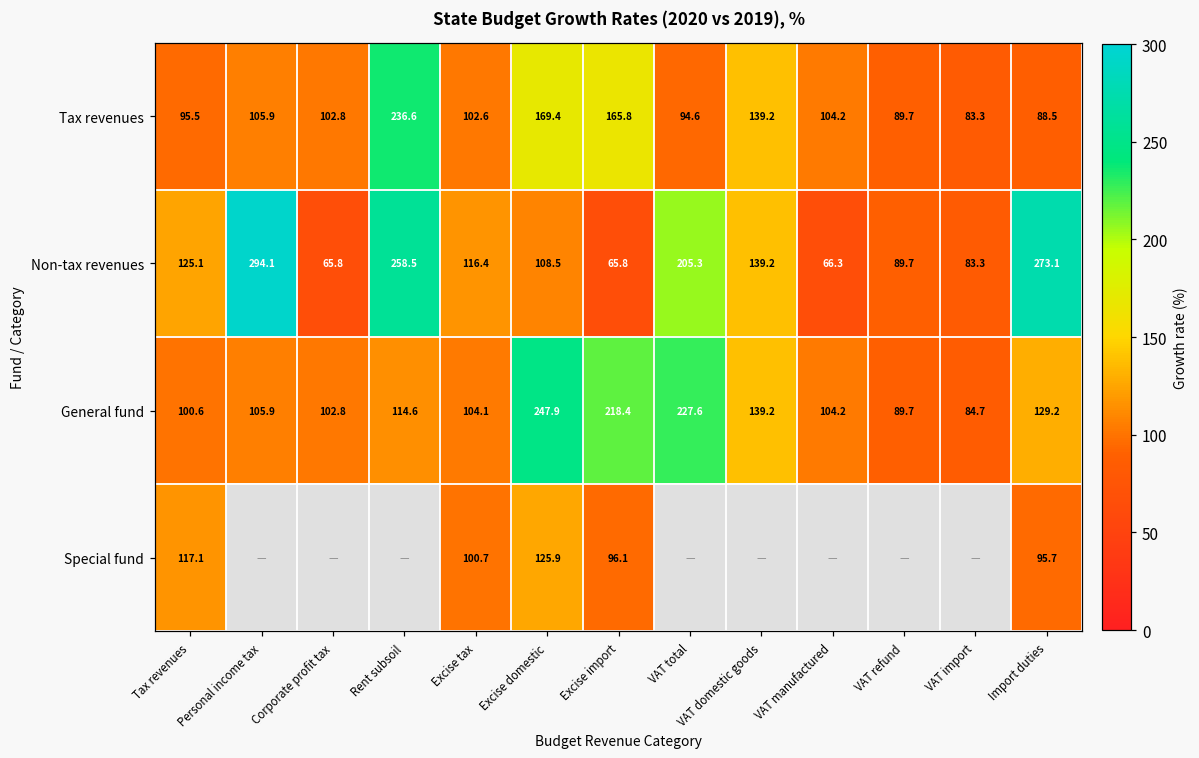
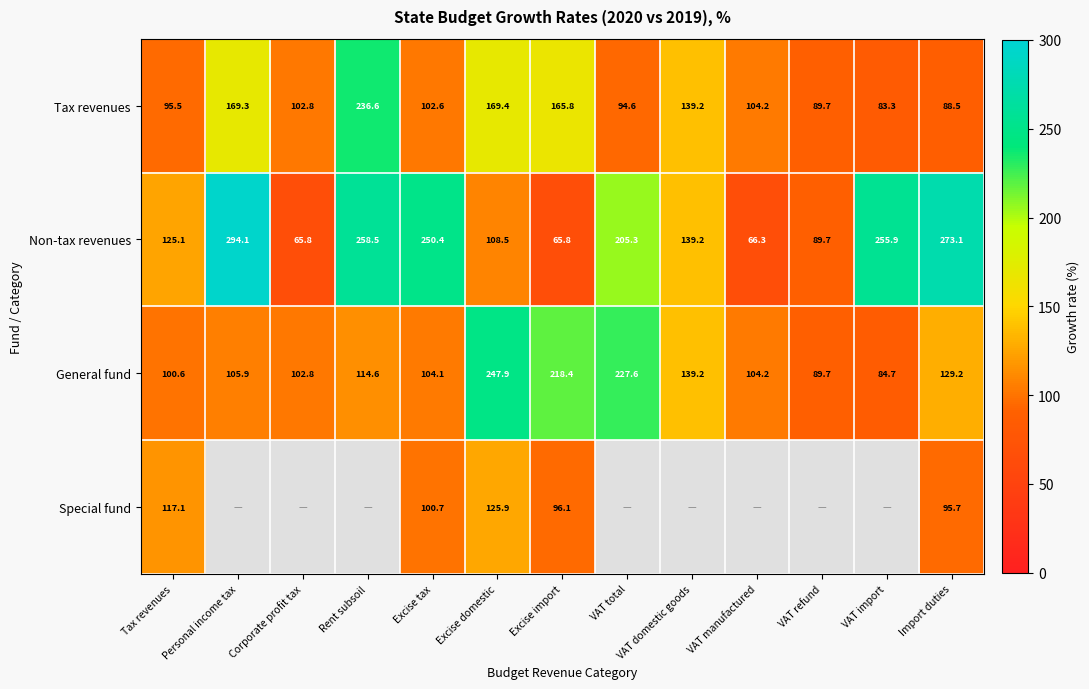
  {
    "Tax revenues": {
      "Tax revenues": 95.5,
-     "Personal income tax": 105.9,
+     "Personal income tax": 169.3,
      "Corporate profit tax": 102.8,
      "Rent subsoil": 236.6,
      "Excise tax": 102.6,
      "Excise domestic": 169.4,
      "Excise import": 165.8,
      "VAT total": 94.6,
      "VAT domestic goods": 139.2,
      "VAT manufactured": 104.2,
      "VAT refund": 89.7,
      "VAT import": 83.3,
      "Import duties": 88.5
    },
    "Non-tax revenues": {
      "Tax revenues": 125.1,
      "Personal income tax": 294.1,
      "Corporate profit tax": 65.8,
      "Rent subsoil": 258.5,
-     "Excise tax": 116.4,
+     "Excise tax": 250.4,
      "Excise domestic": 108.5,
      "Excise import": 65.8,
      "VAT total": 205.3,
      "VAT domestic goods": 139.2,
      "VAT manufactured": 66.3,
      "VAT refund": 89.7,
-     "VAT import": 83.3,
+     "VAT import": 255.9,
      "Import duties": 273.1
    },
    "General fund": {
      "Tax revenues": 100.6,
      "Personal income tax": 105.9,
      "Corporate profit tax": 102.8,
      "Rent subsoil": 114.6,
      "Excise tax": 104.1,
      "Excise domestic": 247.9,
      "Excise import": 218.4,
      "VAT total": 227.6,
      "VAT domestic goods": 139.2,
      "VAT manufactured": 104.2,
      "VAT refund": 89.7,
      "VAT import": 84.7,
      "Import duties": 129.2
    },
    "Special fund": {
      "Tax revenues": 117.1,
      "Excise tax": 100.7,
      "Excise domestic": 125.9,
      "Excise import": 96.1,
      "Import duties": 95.7
    }
  }
